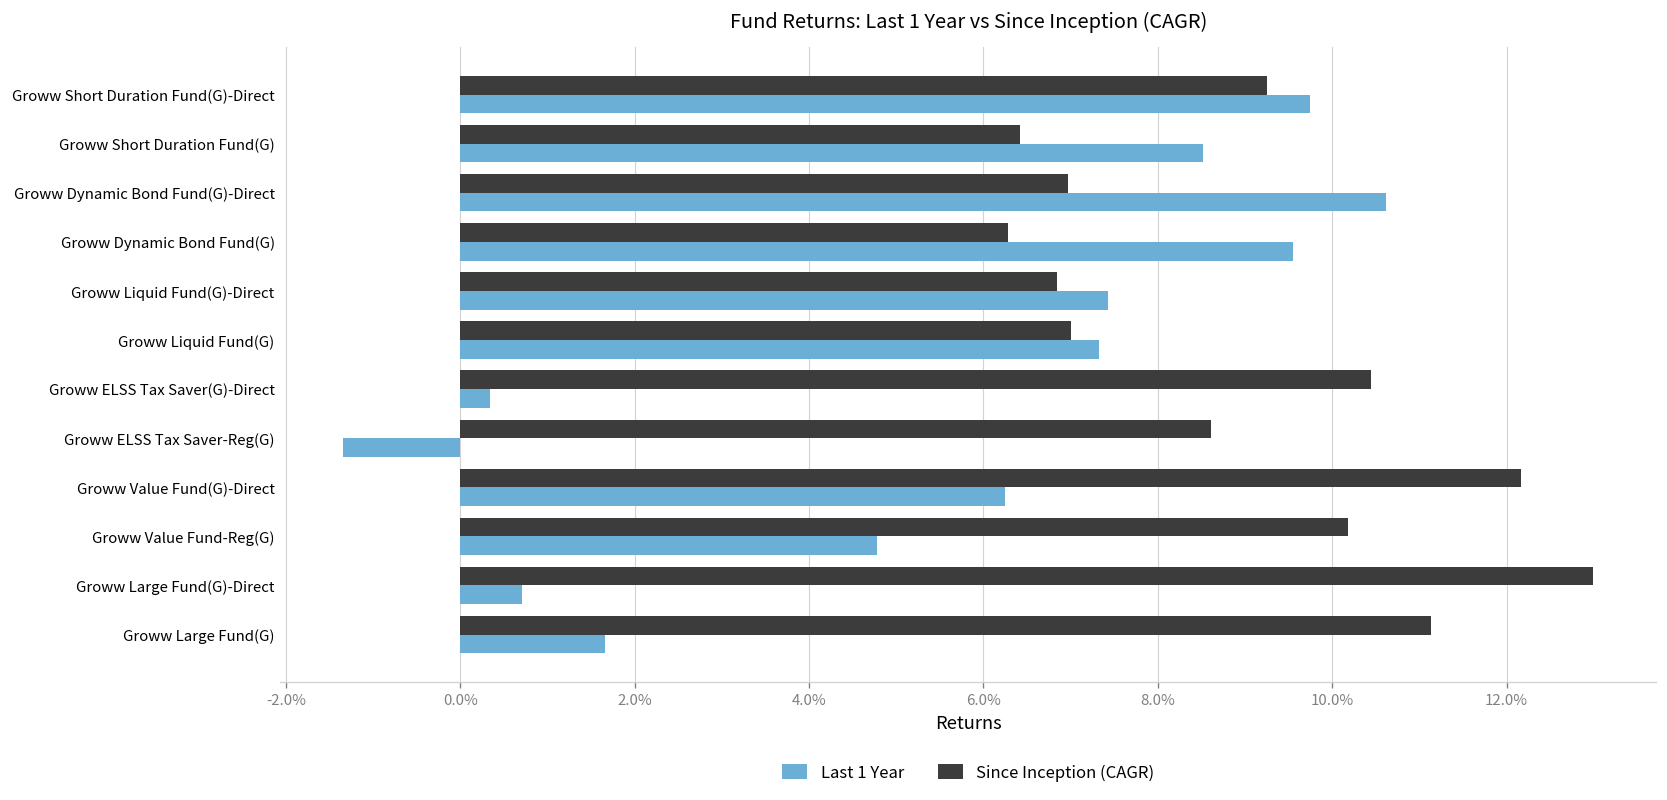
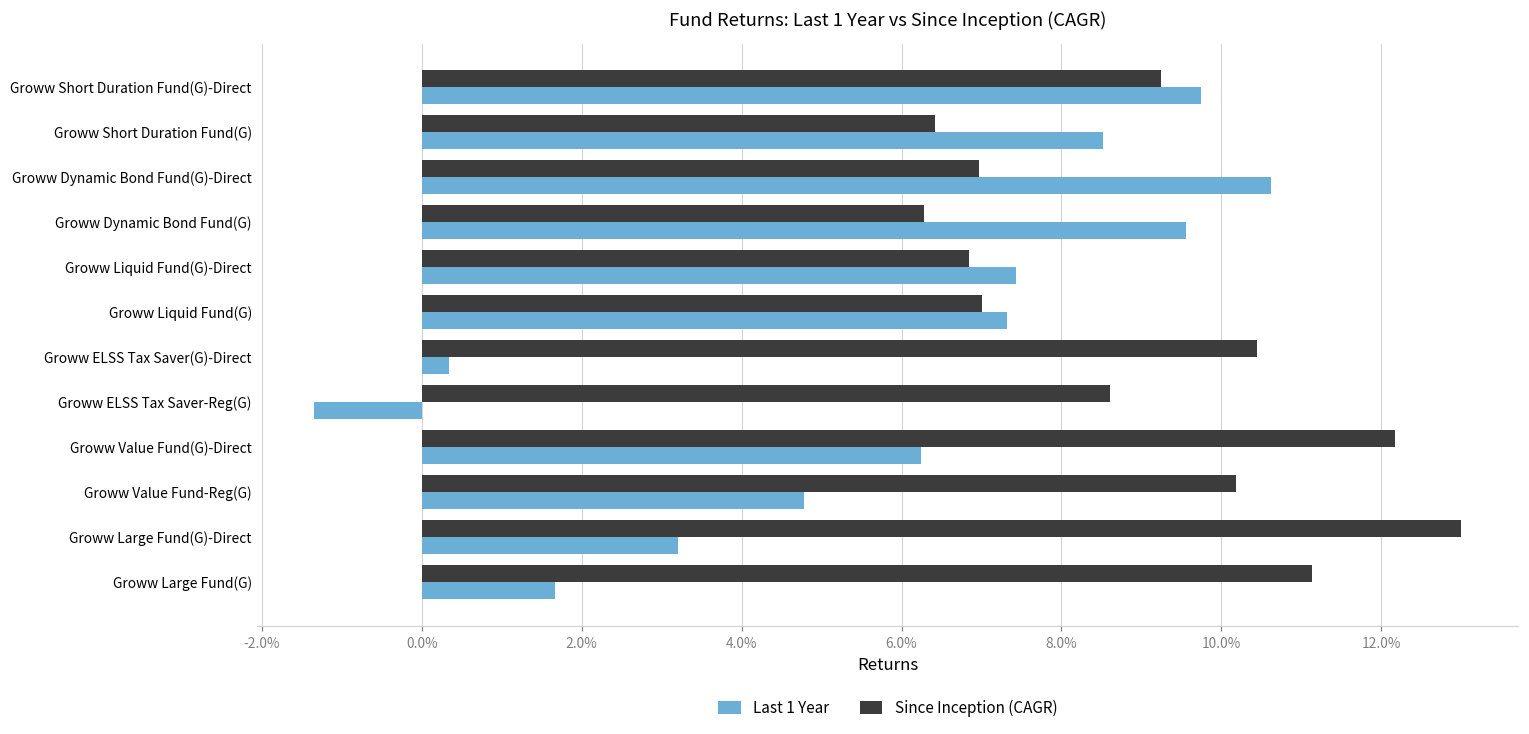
  {
    "Last 1 Year": {
      "Groww Short Duration Fund(G)-Direct": "9.7%",
      "Groww Short Duration Fund(G)": "8.5%",
      "Groww Dynamic Bond Fund(G)-Direct": "10.6%",
      "Groww Dynamic Bond Fund(G)": "9.6%",
      "Groww Liquid Fund(G)-Direct": "7.4%",
      "Groww Liquid Fund(G)": "7.3%",
      "Groww ELSS Tax Saver(G)-Direct": "0.3%",
      "Groww ELSS Tax Saver-Reg(G)": "-1.3%",
      "Groww Value Fund(G)-Direct": "6.2%",
      "Groww Value Fund-Reg(G)": "4.8%",
-     "Groww Large Fund(G)-Direct": "0.7%",
+     "Groww Large Fund(G)-Direct": "3.2%",
      "Groww Large Fund(G)": "1.7%"
    },
    "Since Inception (CAGR)": {
      "Groww Short Duration Fund(G)-Direct": "9.2%",
      "Groww Short Duration Fund(G)": "6.4%",
      "Groww Dynamic Bond Fund(G)-Direct": "7.0%",
      "Groww Dynamic Bond Fund(G)": "6.3%",
      "Groww Liquid Fund(G)-Direct": "6.8%",
      "Groww Liquid Fund(G)": "7.0%",
      "Groww ELSS Tax Saver(G)-Direct": "10.4%",
      "Groww ELSS Tax Saver-Reg(G)": "8.6%",
      "Groww Value Fund(G)-Direct": "12.2%",
      "Groww Value Fund-Reg(G)": "10.2%",
      "Groww Large Fund(G)-Direct": "13.0%",
      "Groww Large Fund(G)": "11.1%"
    }
  }
